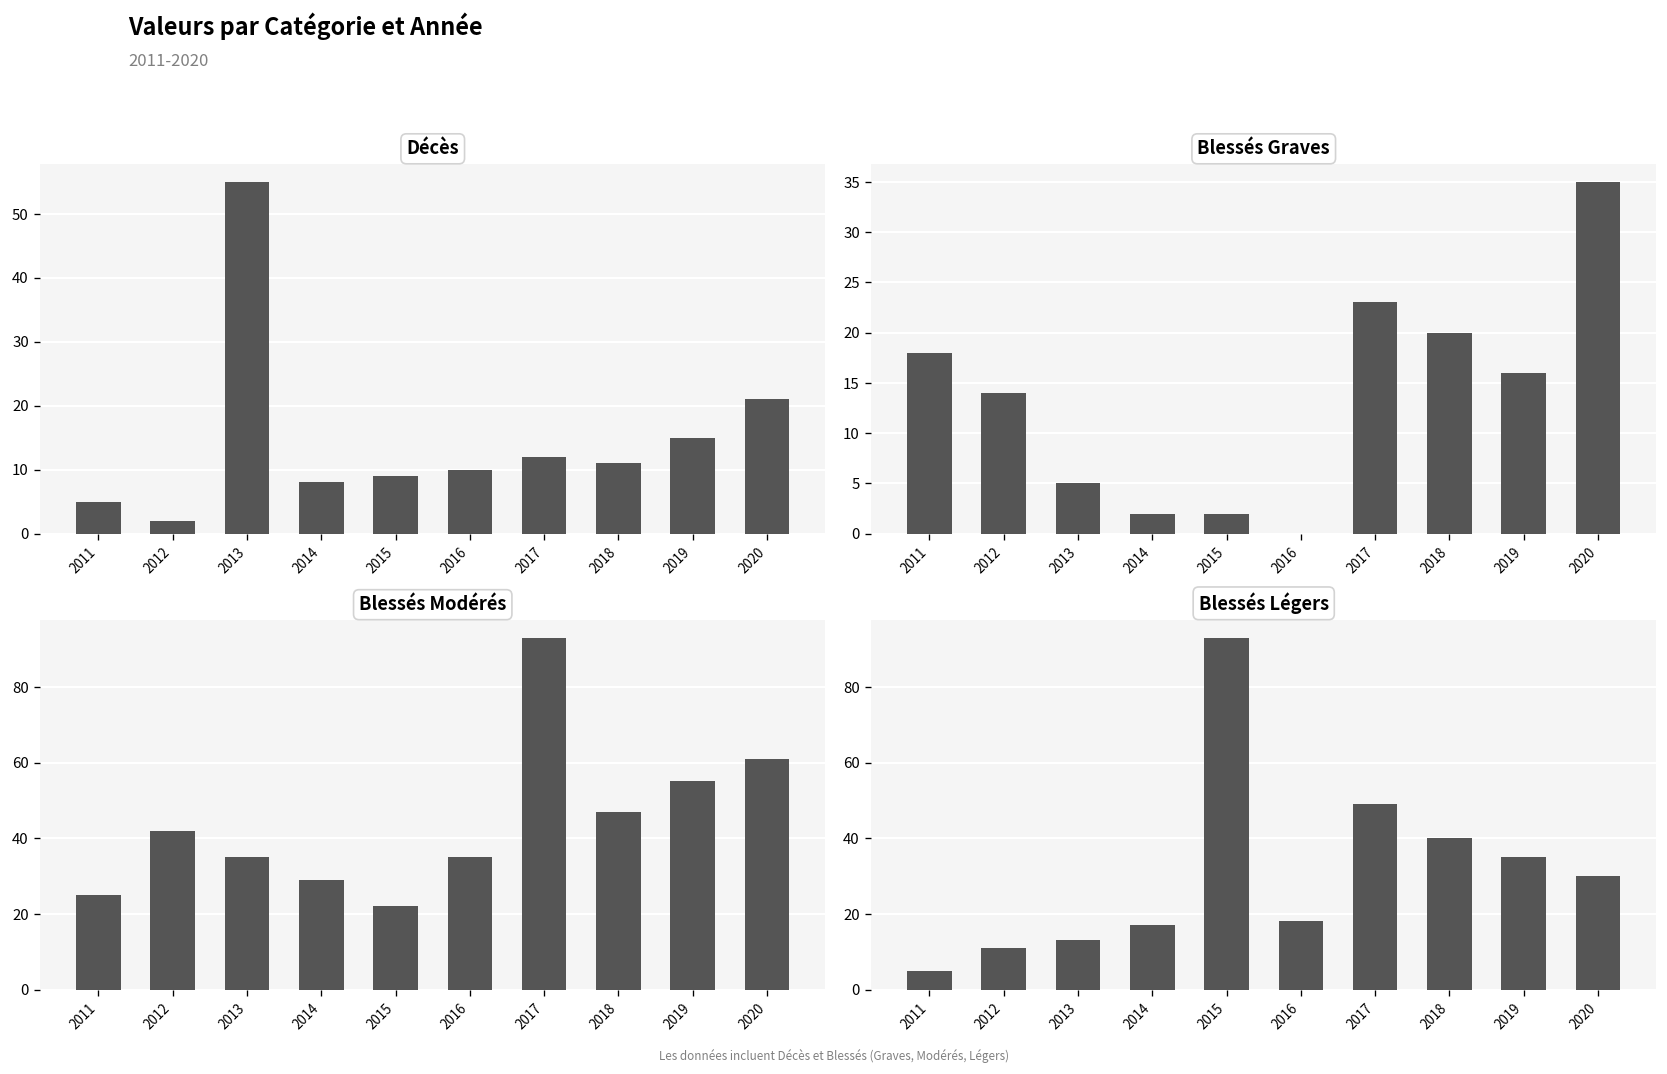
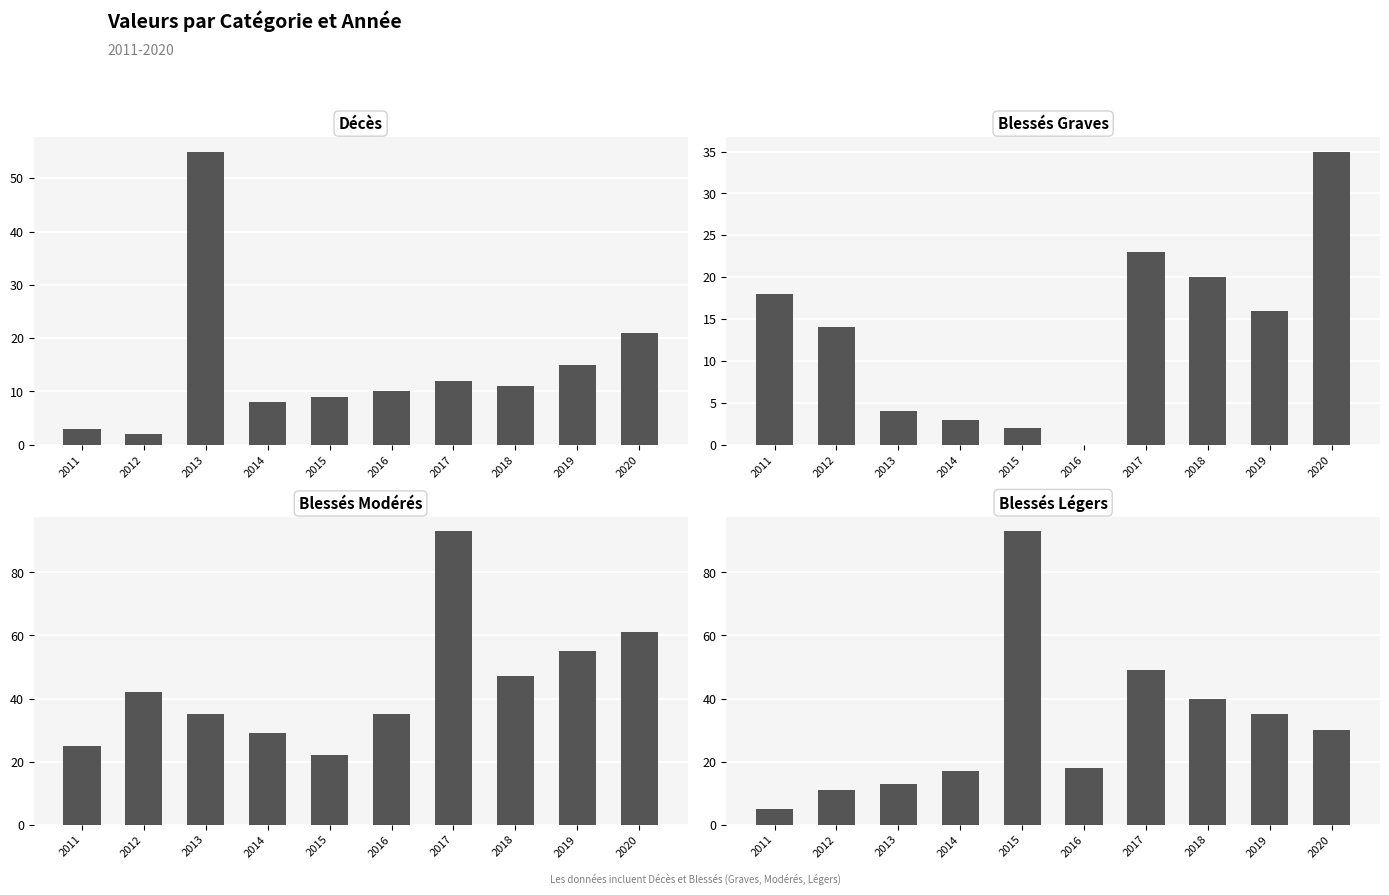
  {
    "Décès": {
-     "2011": 5,
+     "2011": 3,
      "2012": 2,
      "2013": 55,
      "2014": 8,
      "2015": 9,
      "2016": 10,
      "2017": 12,
      "2018": 11,
      "2019": 15,
      "2020": 21
    },
    "Blessés Graves": {
      "2011": 18,
      "2012": 14,
-     "2013": 5,
-     "2014": 2,
+     "2013": 4,
+     "2014": 3,
      "2015": 2,
      "2016": 0,
      "2017": 23,
      "2018": 20,
      "2019": 16,
      "2020": 35
    },
    "Blessés Modérés": {
      "2011": 25,
      "2012": 42,
      "2013": 35,
      "2014": 29,
      "2015": 22,
      "2016": 35,
      "2017": 93,
      "2018": 47,
      "2019": 55,
      "2020": 61
    },
    "Blessés Légers": {
      "2011": 5,
      "2012": 11,
      "2013": 13,
      "2014": 17,
      "2015": 93,
      "2016": 18,
      "2017": 49,
      "2018": 40,
      "2019": 35,
      "2020": 30
    }
  }
